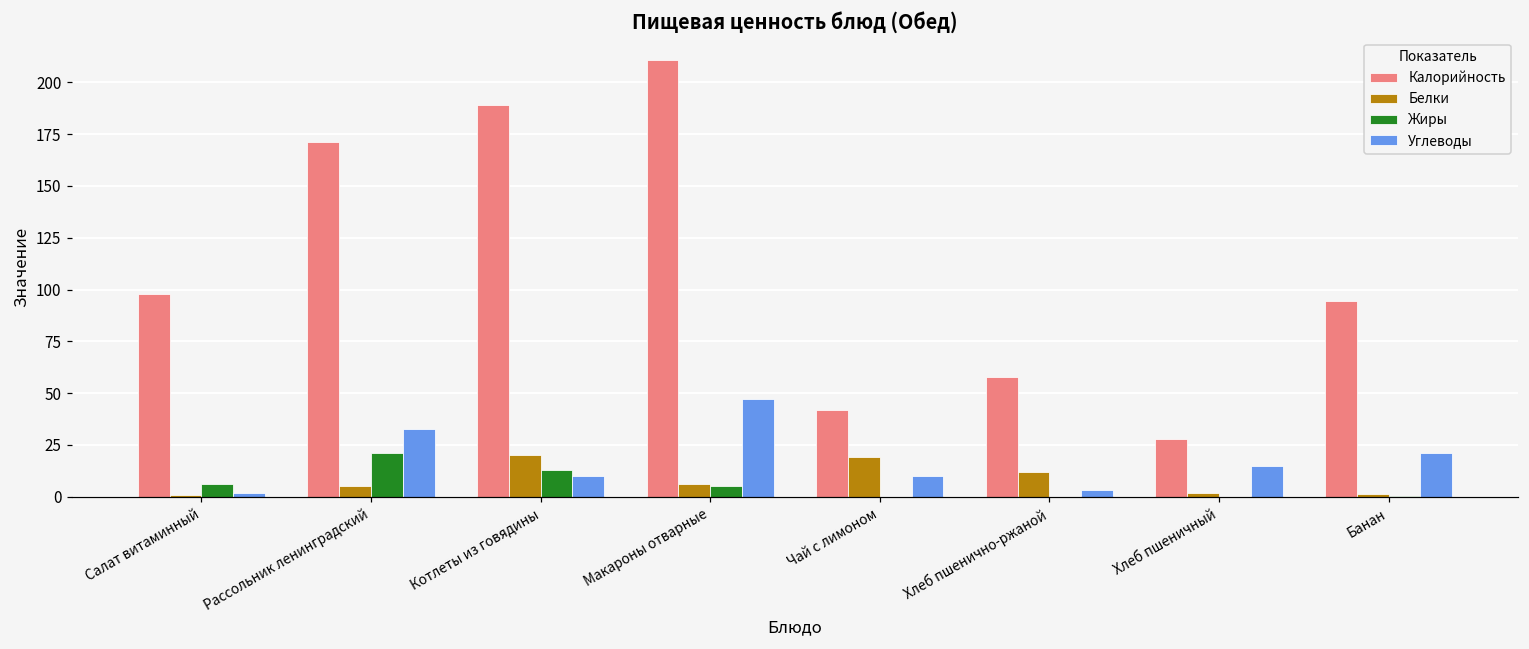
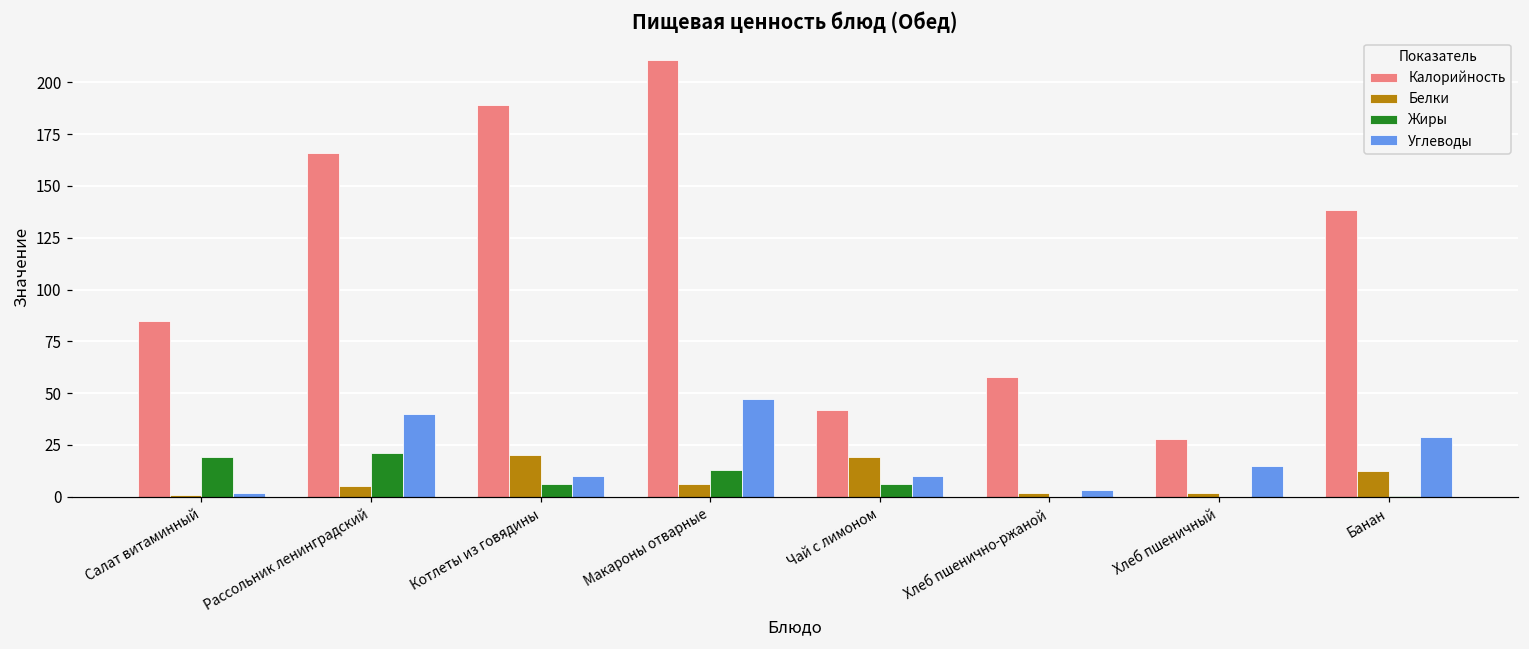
  {
    "Калорийность": {
-     "Салат витаминный": 98,
-     "Рассольник ленинградский": 171,
+     "Салат витаминный": 85,
+     "Рассольник ленинградский": 166,
      "Котлеты из говядины": 189,
      "Макароны отварные": 211,
      "Чай с лимоном": 42,
      "Хлеб пшенично-ржаной": 58,
      "Хлеб пшеничный": 28,
-     "Банан": 95
+     "Банан": 138
    },
    "Белки": {
      "Рассольник ленинградский": 5,
      "Котлеты из говядины": 20,
      "Макароны отварные": 6,
      "Чай с лимоном": 19,
-     "Хлеб пшенично-ржаной": 12,
+     "Хлеб пшенично-ржаной": 2,
      "Хлеб пшеничный": 2,
-     "Банан": 2
+     "Банан": 12
    },
    "Жиры": {
-     "Салат витаминный": 6,
+     "Салат витаминный": 19,
      "Рассольник ленинградский": 21,
-     "Котлеты из говядины": 13,
-     "Макароны отварные": 5,
-     "Чай с лимоном": 0,
+     "Котлеты из говядины": 6,
+     "Макароны отварные": 13,
+     "Чай с лимоном": 6,
      "Хлеб пшенично-ржаной": 0,
      "Хлеб пшеничный": 0
    },
    "Углеводы": {
      "Салат витаминный": 2,
-     "Рассольник ленинградский": 33,
+     "Рассольник ленинградский": 40,
      "Котлеты из говядины": 10,
      "Макароны отварные": 47,
      "Чай с лимоном": 10,
      "Хлеб пшенично-ржаной": 3,
      "Хлеб пшеничный": 15,
-     "Банан": 21
+     "Банан": 29
    }
  }
